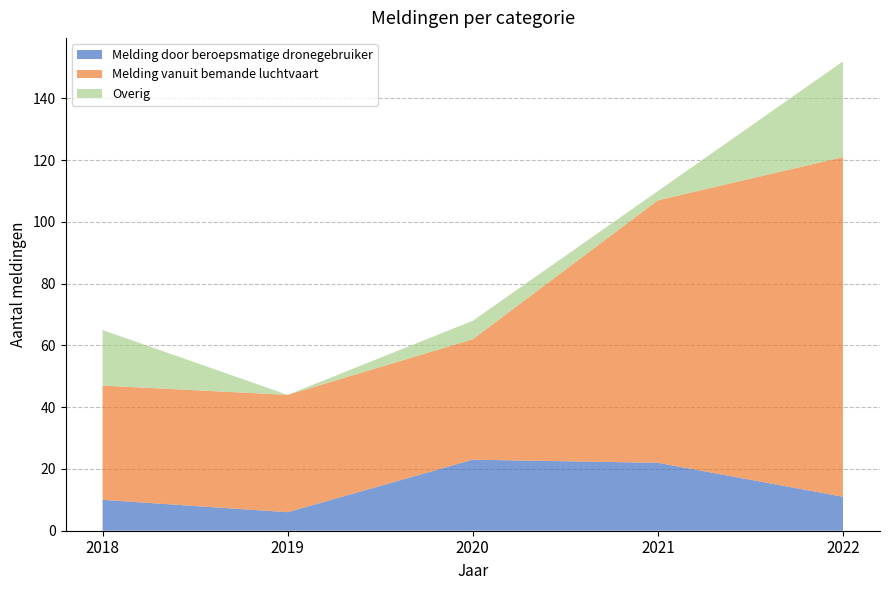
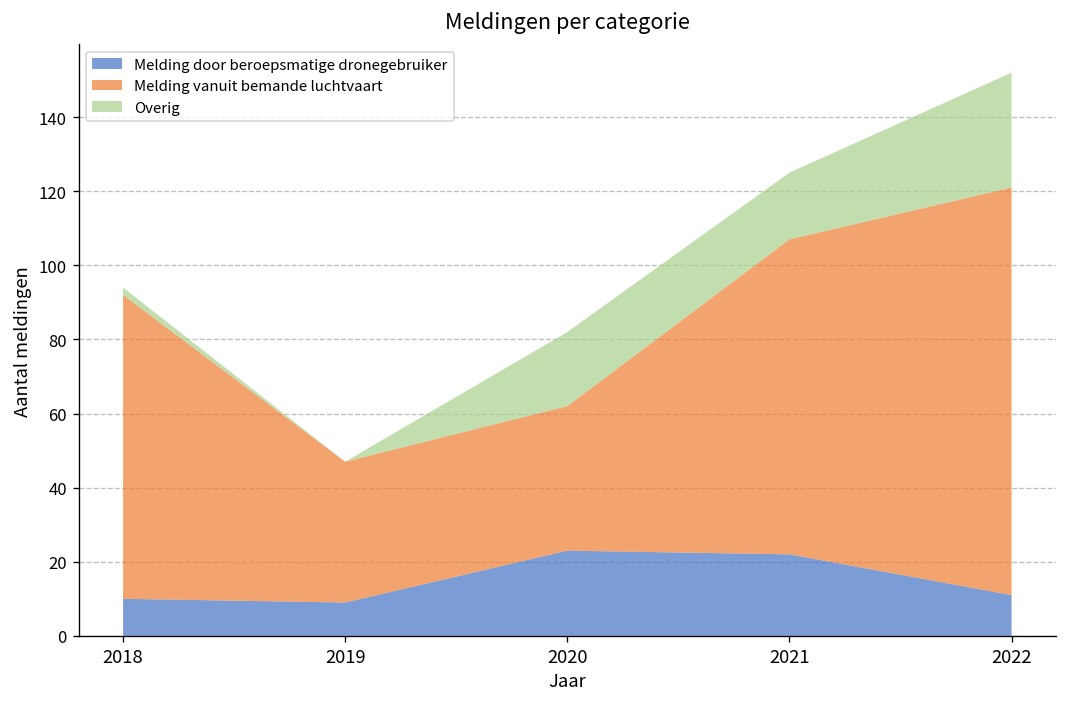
  {
    "Melding door beroepsmatige dronegebruiker": {
      "2018": 10,
-     "2019": 6,
+     "2019": 9,
      "2020": 23,
      "2021": 22,
      "2022": 11
    },
    "Melding vanuit bemande luchtvaart": {
-     "2018": 37,
+     "2018": 82,
      "2020": 39,
      "2021": 85,
      "2022": 110
    },
    "Overig": {
-     "2018": 18,
-     "2020": 6,
-     "2021": 3,
+     "2018": 2,
+     "2020": 20,
+     "2021": 18,
      "2022": 31
    }
  }
